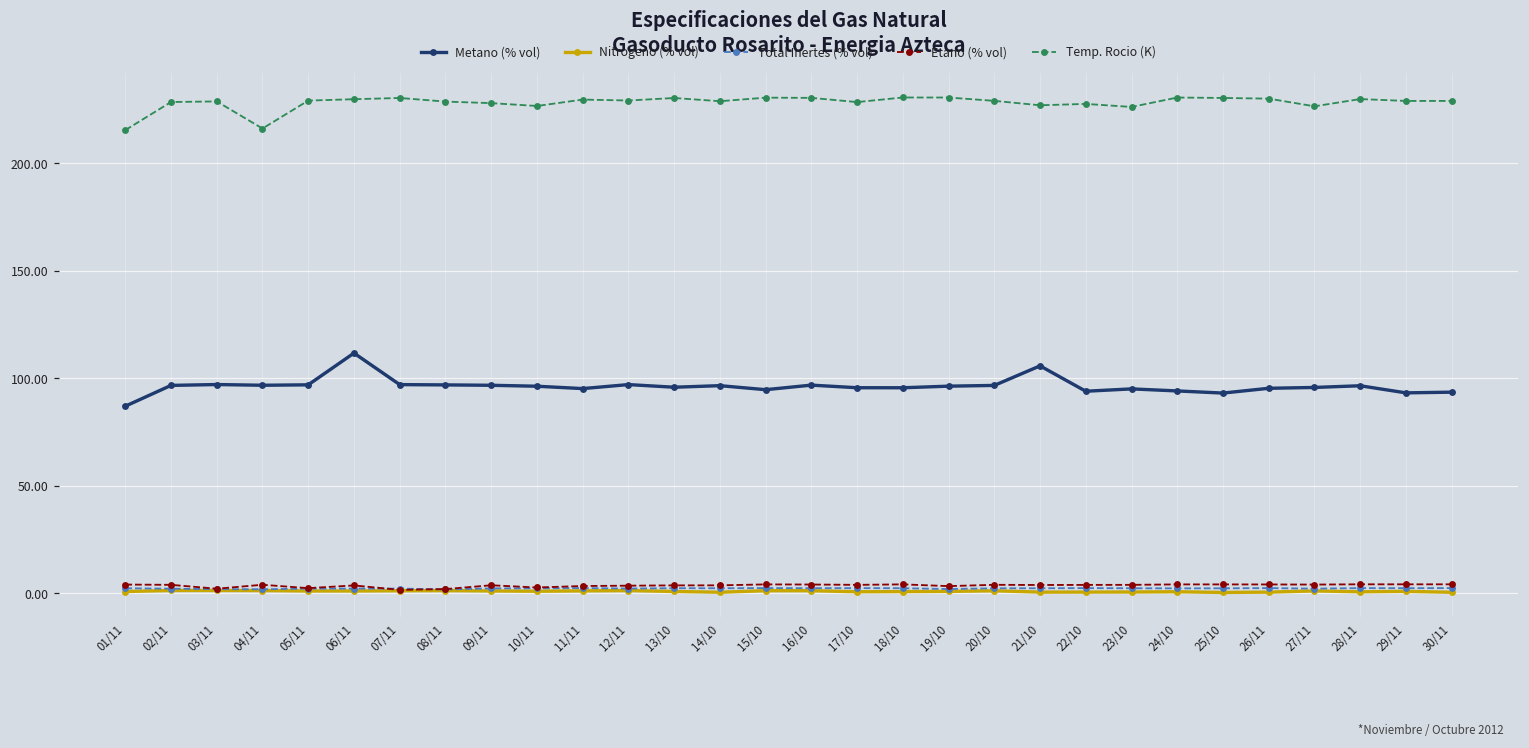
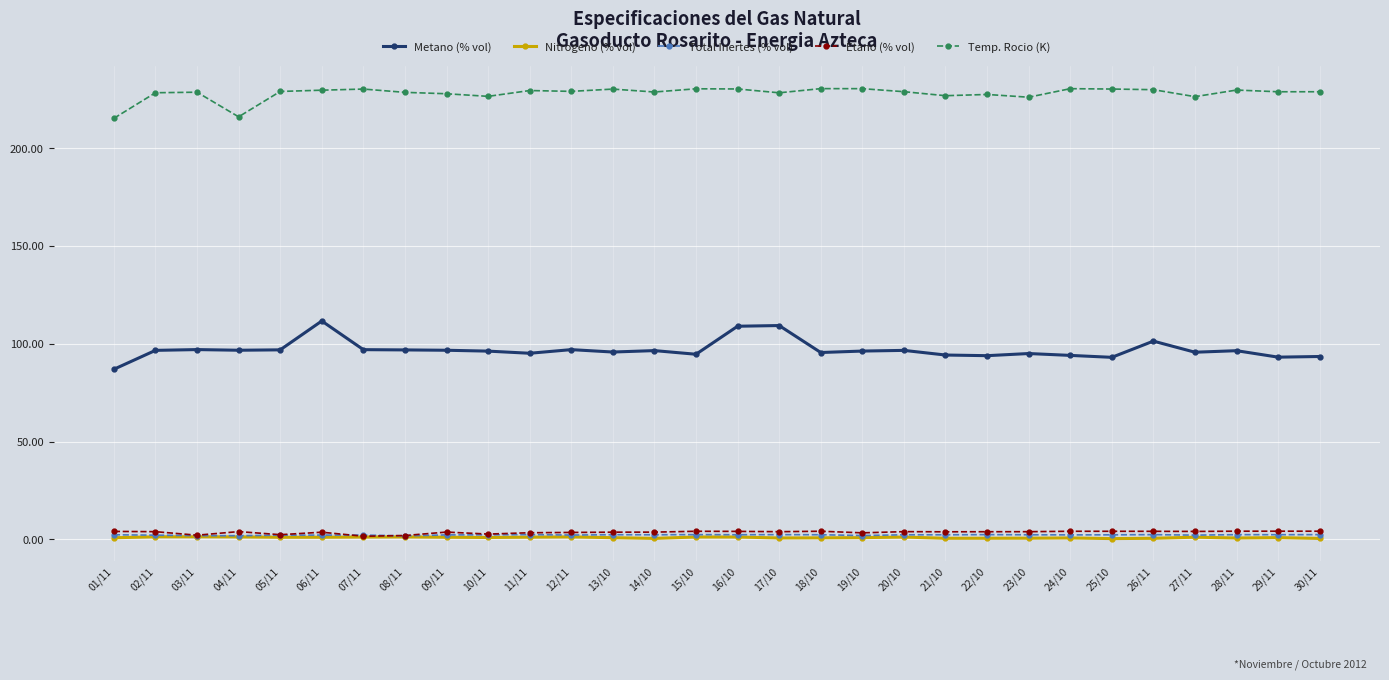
  {
    "Metano (% vol)": {
      "01/11": 87,
      "02/11": 97,
      "03/11": 97,
      "04/11": 97,
      "05/11": 97,
      "06/11": 112,
      "07/11": 97,
      "08/11": 97,
      "09/11": 97,
      "10/11": 96,
      "11/11": 95,
      "12/11": 97,
      "13/10": 96,
      "14/10": 97,
      "15/10": 95,
-     "16/10": 97,
-     "17/10": 96,
+     "16/10": 109,
+     "17/10": 109,
      "18/10": 96,
      "19/10": 96,
      "20/10": 97,
-     "21/10": 106,
+     "21/10": 94,
      "22/10": 94,
      "23/10": 95,
      "24/10": 94,
      "25/10": 93,
-     "26/11": 95,
+     "26/11": 101,
      "27/11": 96,
      "28/11": 96,
      "29/11": 93,
      "30/11": 94
    },
    "Nitrogeno (% vol)": {
      "01/11": 1,
      "10/11": 1,
      "11/11": 1,
      "13/10": 1,
      "14/10": 0,
      "17/10": 1,
      "18/10": 1,
      "21/10": 1,
      "22/10": 1,
      "23/10": 1,
      "24/10": 1,
      "25/10": 0,
      "26/11": 1,
      "28/11": 1,
      "29/11": 1,
      "30/11": 0
    },
    "Total Inertes (% vol)": {
      "01/11": 2,
      "14/10": 2,
      "17/10": 2,
      "18/10": 2,
      "21/10": 2,
      "22/10": 2,
      "23/10": 2,
      "24/10": 2,
      "25/10": 2,
      "26/11": 2,
      "28/11": 2,
      "29/11": 2,
      "30/11": 2
    },
    "Etano (% vol)": {
      "01/11": 4,
      "02/11": 4,
      "04/11": 4,
      "06/11": 4,
      "09/11": 4,
      "12/11": 3,
      "14/10": 4,
      "15/10": 4,
      "16/10": 4,
      "17/10": 4,
      "18/10": 4,
      "19/10": 3,
      "20/10": 4,
      "21/10": 4,
      "22/10": 4,
      "23/10": 4,
      "24/10": 4,
      "25/10": 4,
      "26/11": 4,
      "27/11": 4,
      "28/11": 4,
      "29/11": 4,
      "30/11": 4
    },
    "Temp. Rocio (K)": {
      "01/11": 215,
      "02/11": 228,
      "03/11": 229,
      "04/11": 216,
      "05/11": 229,
      "06/11": 230,
      "07/11": 230,
      "08/11": 229,
      "09/11": 228,
      "10/11": 227,
      "11/11": 230,
      "12/11": 229,
      "13/10": 230,
      "14/10": 229,
      "15/10": 230,
      "16/10": 230,
      "17/10": 228,
      "18/10": 231,
      "19/10": 231,
      "20/10": 229,
      "21/10": 227,
      "22/10": 228,
      "23/10": 226,
      "24/10": 231,
      "25/10": 230,
      "26/11": 230,
      "27/11": 226,
      "28/11": 230,
      "29/11": 229,
      "30/11": 229
    }
  }
